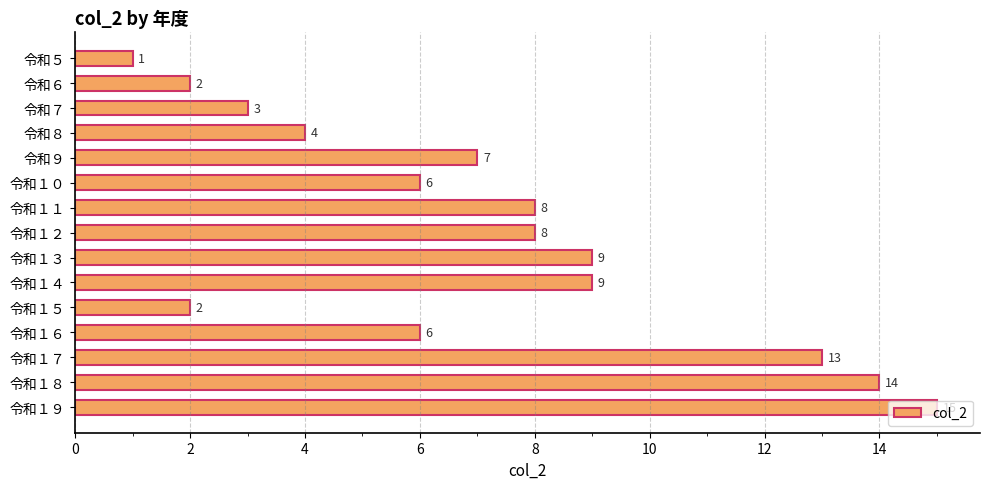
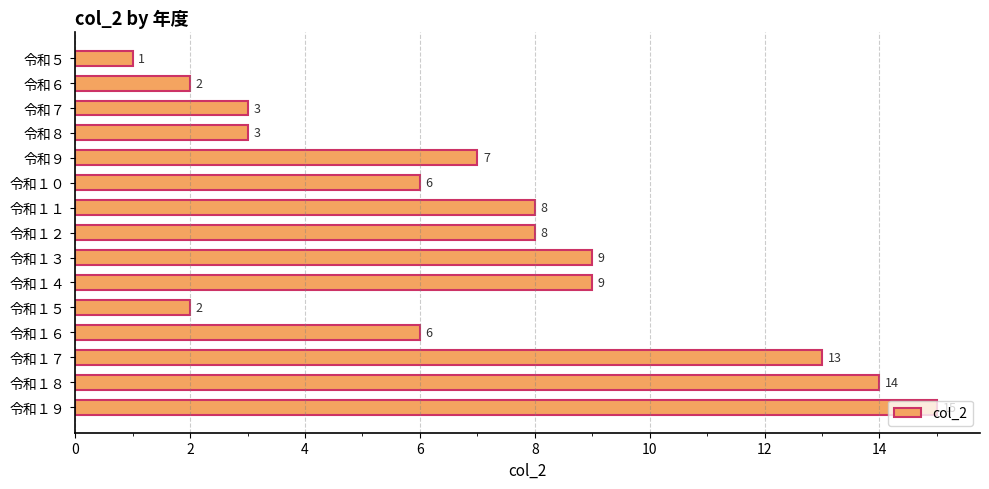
  {
    "令和５": 1,
    "令和６": 2,
    "令和７": 3,
-   "令和８": 4,
+   "令和８": 3,
    "令和９": 7,
    "令和１０": 6,
    "令和１１": 8,
    "令和１２": 8,
    "令和１３": 9,
    "令和１４": 9,
    "令和１５": 2,
    "令和１６": 6,
    "令和１７": 13,
    "令和１８": 14
  }
